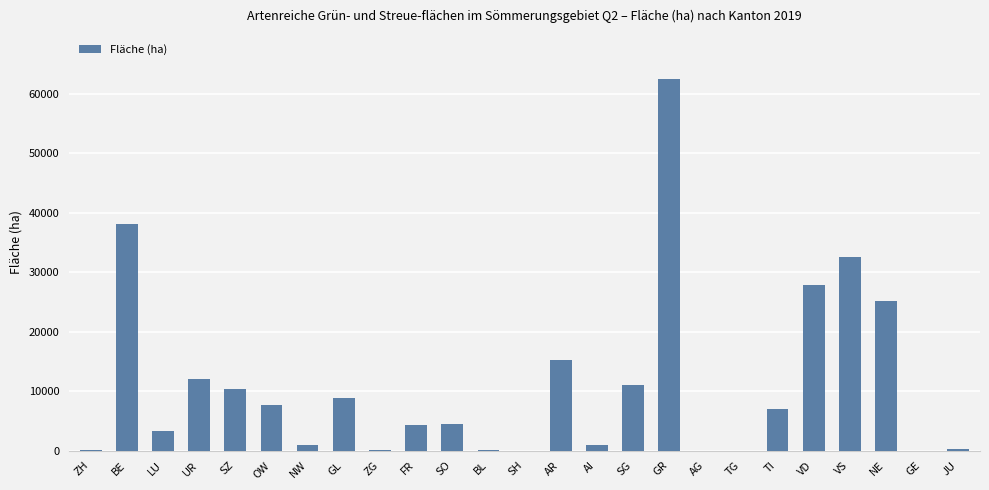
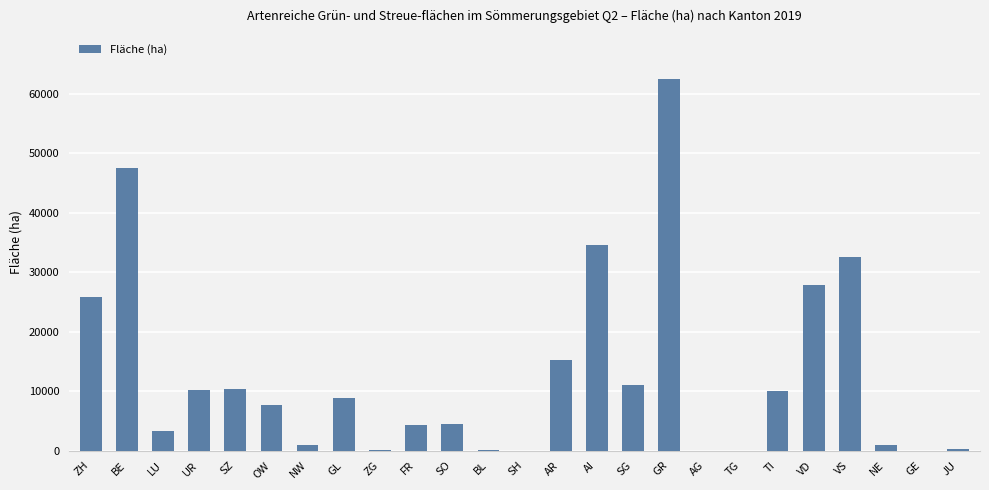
  {
-   "ZH": 0,
-   "BE": 38000,
+   "ZH": 26000,
+   "BE": 48000,
    "LU": 3000,
-   "UR": 12000,
+   "UR": 10000,
    "SZ": 10000,
    "OW": 8000,
    "NW": 1000,
    "GL": 9000,
    "FR": 4000,
    "SO": 4000,
    "AR": 15000,
-   "AI": 1000,
+   "AI": 35000,
    "SG": 11000,
    "GR": 62000,
    "AG": 0,
    "TG": 0,
-   "TI": 7000,
+   "TI": 10000,
    "VD": 28000,
    "VS": 33000,
-   "NE": 25000,
+   "NE": 1000,
    "GE": 0
  }
